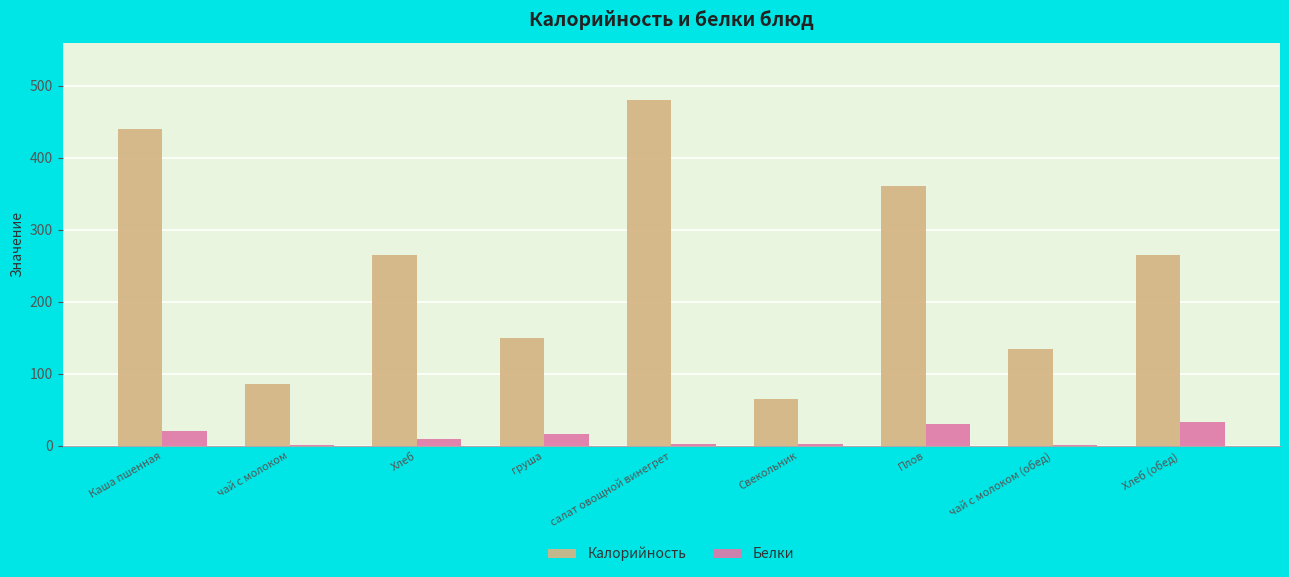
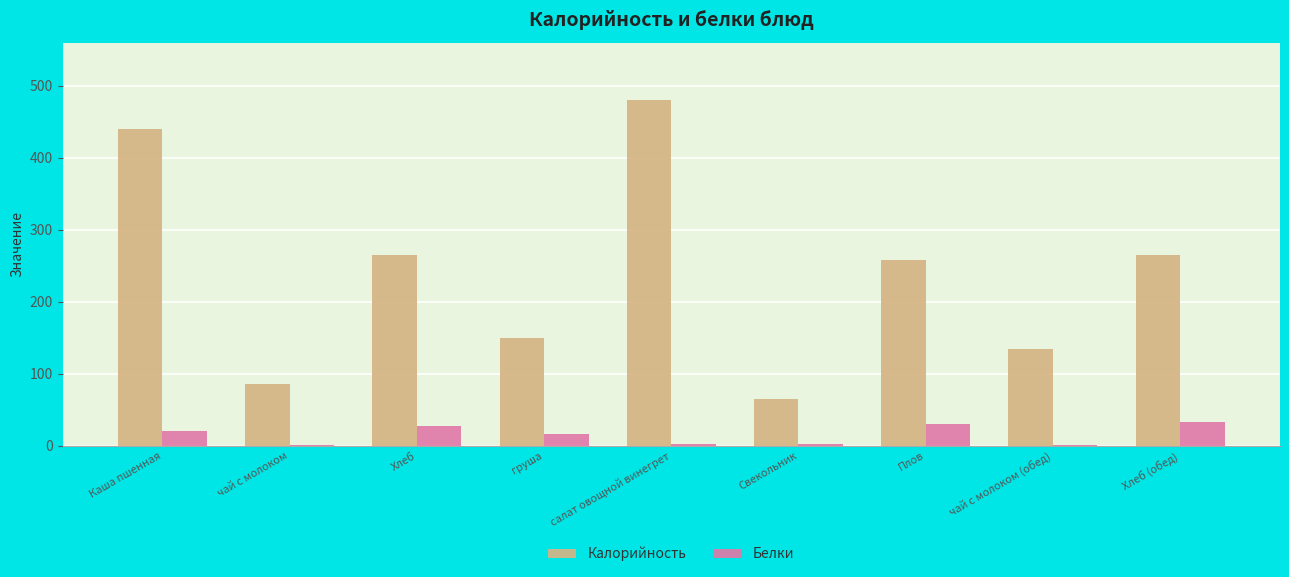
  {
    "Калорийность": {
      "Каша пшенная": 440,
      "чай с молоком": 90,
      "Хлеб": 270,
      "груша": 150,
      "салат овощной винегрет": 480,
      "Свекольник": 70,
-     "Плов": 360,
+     "Плов": 260,
      "чай с молоком (обед)": 130,
      "Хлеб (обед)": 270
    },
    "Белки": {
      "Каша пшенная": 20,
-     "Хлеб": 10,
+     "Хлеб": 30,
      "груша": 20,
      "Плов": 30,
      "Хлеб (обед)": 30
    }
  }
